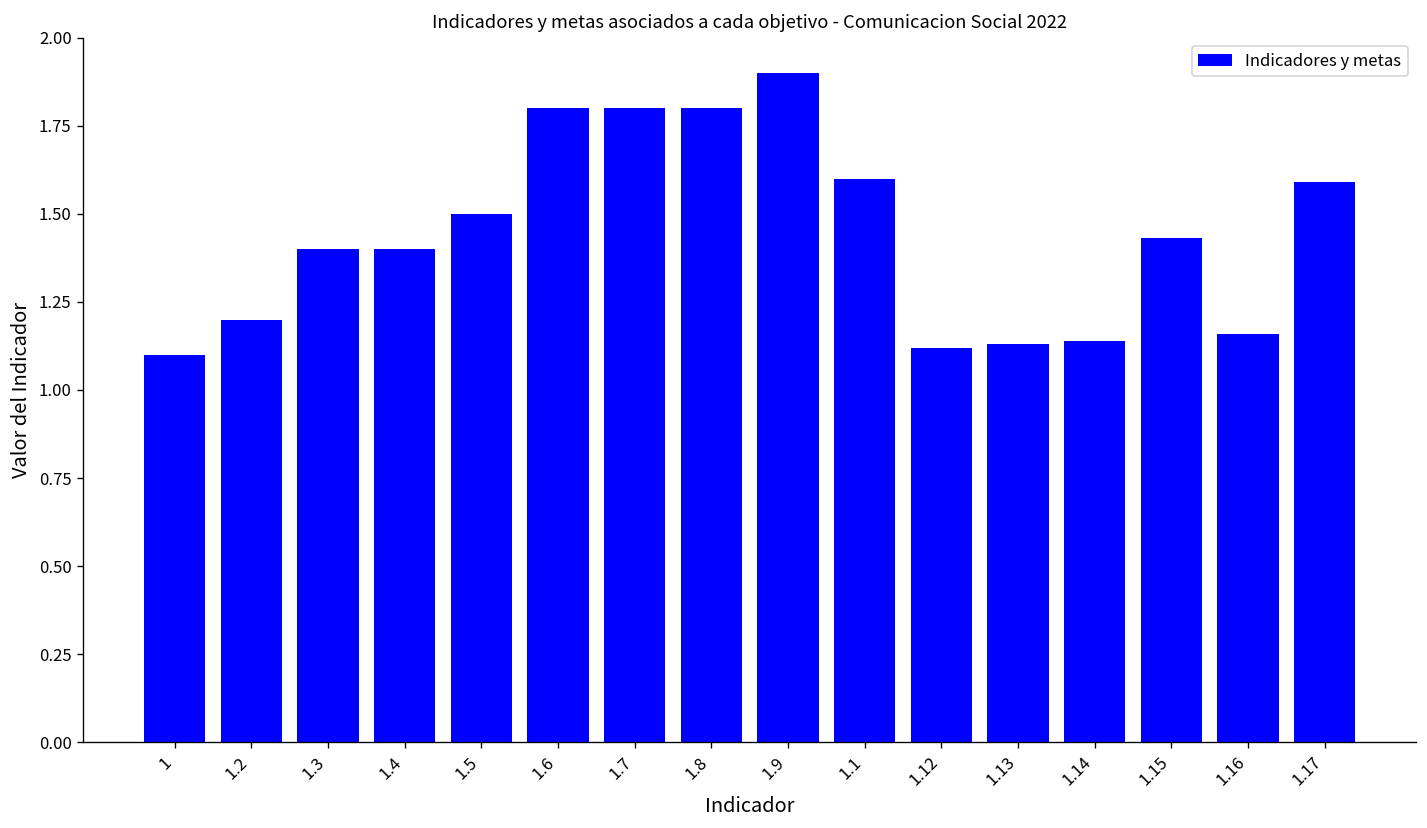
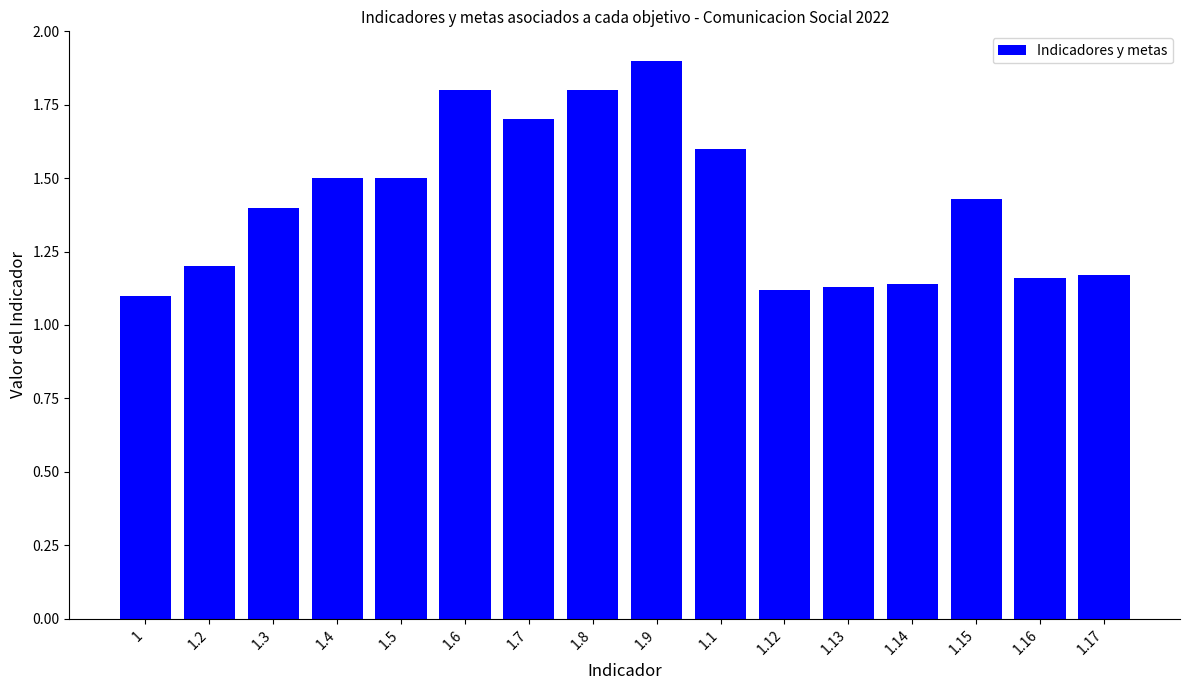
  {
    "1": 1.10,
    "1.2": 1.20,
    "1.3": 1.40,
-   "1.4": 1.4,
+   "1.4": 1.5,
    "1.5": 1.50,
    "1.6": 1.80,
-   "1.7": 1.8,
+   "1.7": 1.7,
    "1.8": 1.80,
    "1.9": 1.90,
    "1.1": 1.60,
    "1.12": 1.12,
    "1.13": 1.13,
    "1.14": 1.14,
    "1.15": 1.43,
    "1.16": 1.16,
-   "1.17": 1.59
+   "1.17": 1.17
  }
